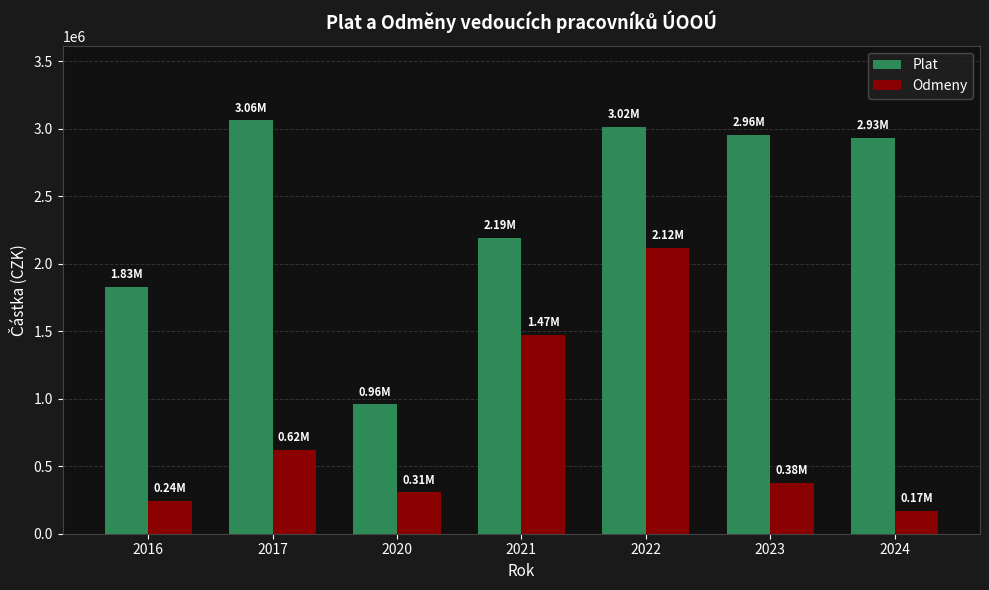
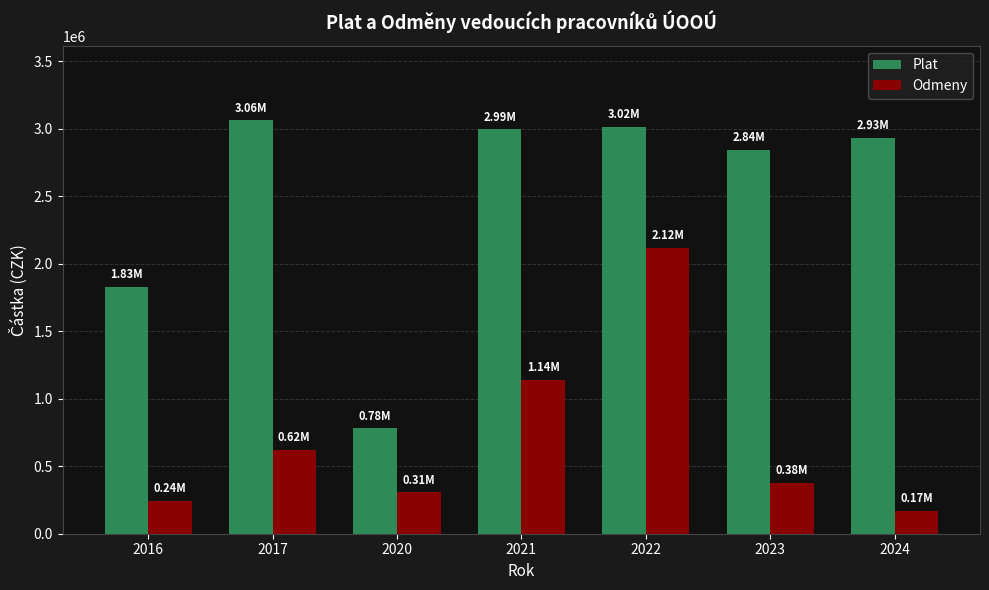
  {
    "Plat": {
      "2016": "1.83M",
      "2017": "3.06M",
-     "2020": "0.96M",
-     "2021": "2.19M",
+     "2020": "0.78M",
+     "2021": "2.99M",
      "2022": "3.02M",
-     "2023": "2.96M",
+     "2023": "2.84M",
      "2024": "2.93M"
    },
    "Odmeny": {
      "2016": "0.24M",
      "2017": "0.62M",
      "2020": "0.31M",
-     "2021": "1.47M",
+     "2021": "1.14M",
      "2022": "2.12M",
      "2023": "0.38M",
      "2024": "0.17M"
    }
  }
